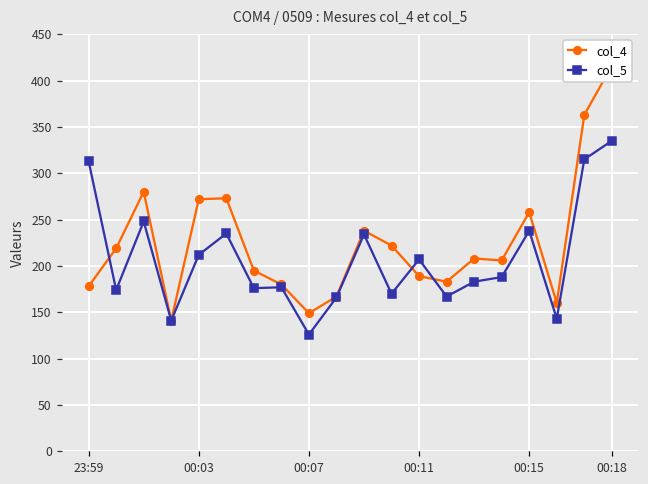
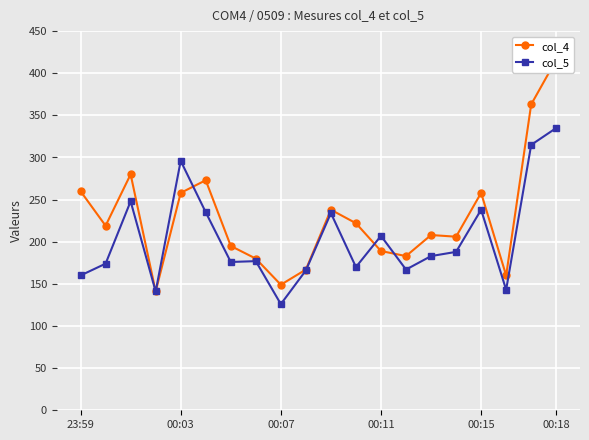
  {
    "col_4": {
-     "23:59": 180,
-     "00:03": 270,
+     "23:59": 260,
+     "00:03": 260,
      "00:07": 150,
      "00:11": 190,
      "00:15": 260
    },
    "col_5": {
-     "23:59": 310,
-     "00:03": 210,
+     "23:59": 160,
+     "00:03": 300,
      "00:07": 130,
      "00:11": 210,
      "00:15": 240,
      "00:18": 340
    }
  }
